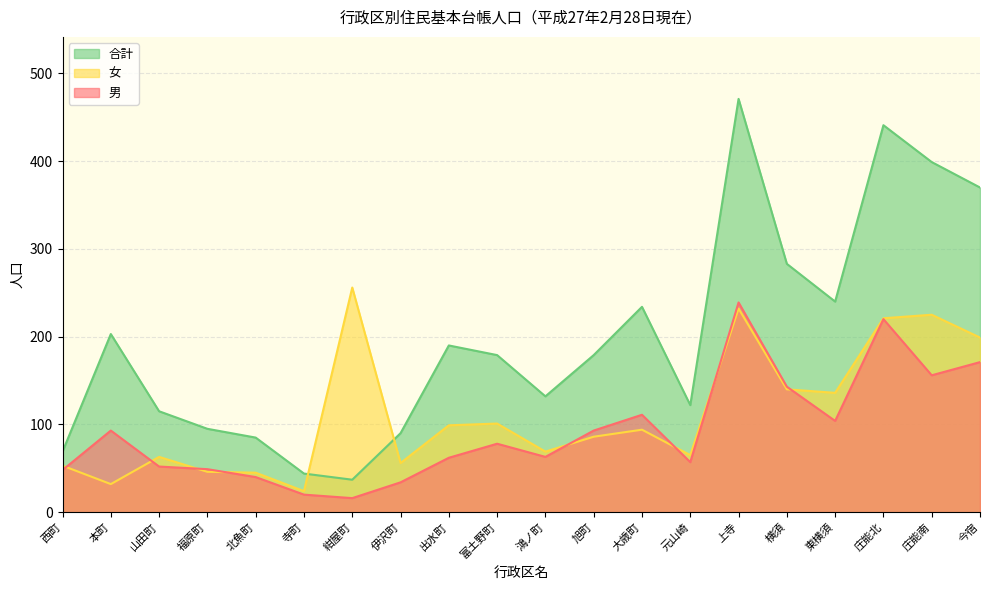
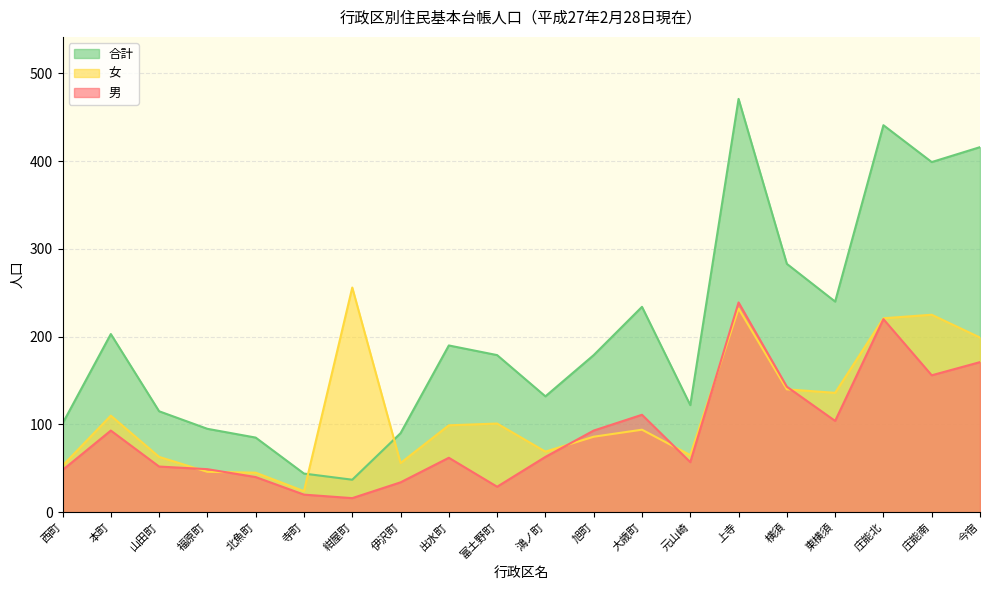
  {
    "合計": {
-     "西町": 70,
+     "西町": 100,
      "本町": 200,
      "山田町": 120,
      "福原町": 100,
      "北魚町": 90,
      "寺町": 40,
      "紺屋町": 40,
      "伊沢町": 90,
      "出水町": 190,
      "富土野町": 180,
      "鴻ノ町": 130,
      "旭町": 180,
      "大歳町": 230,
      "元山崎": 120,
      "上寺": 470,
      "横須": 280,
      "東横須": 240,
      "庄能北": 440,
      "庄能南": 400,
-     "今宿": 370
+     "今宿": 420
    },
    "女": {
      "西町": 50,
-     "本町": 30,
+     "本町": 110,
      "山田町": 60,
      "福原町": 50,
      "北魚町": 50,
      "寺町": 20,
      "紺屋町": 260,
      "伊沢町": 60,
      "出水町": 100,
      "富土野町": 100,
      "鴻ノ町": 70,
      "旭町": 90,
      "大歳町": 90,
      "元山崎": 70,
      "上寺": 230,
      "横須": 140,
      "東横須": 140,
      "庄能南": 230,
      "今宿": 200
    },
    "男": {
      "西町": 50,
      "本町": 90,
      "山田町": 50,
      "福原町": 50,
      "北魚町": 40,
      "寺町": 20,
      "紺屋町": 20,
      "伊沢町": 30,
      "出水町": 60,
-     "富土野町": 80,
+     "富土野町": 30,
      "鴻ノ町": 60,
      "旭町": 90,
      "大歳町": 110,
      "元山崎": 60,
      "上寺": 240,
      "横須": 140,
      "東横須": 100,
      "庄能南": 160,
      "今宿": 170
    }
  }
